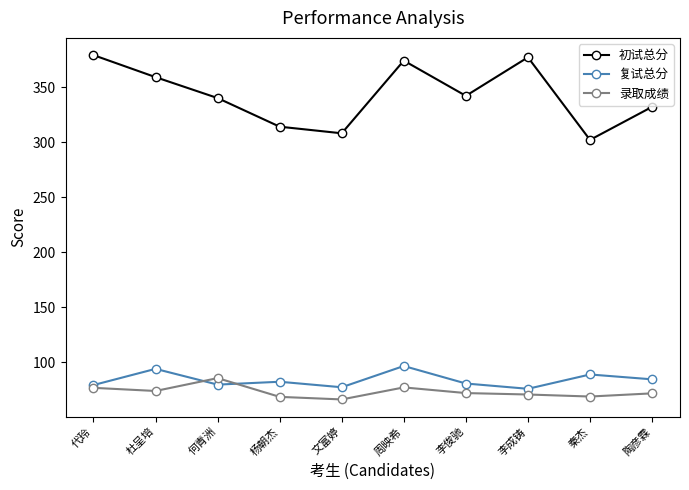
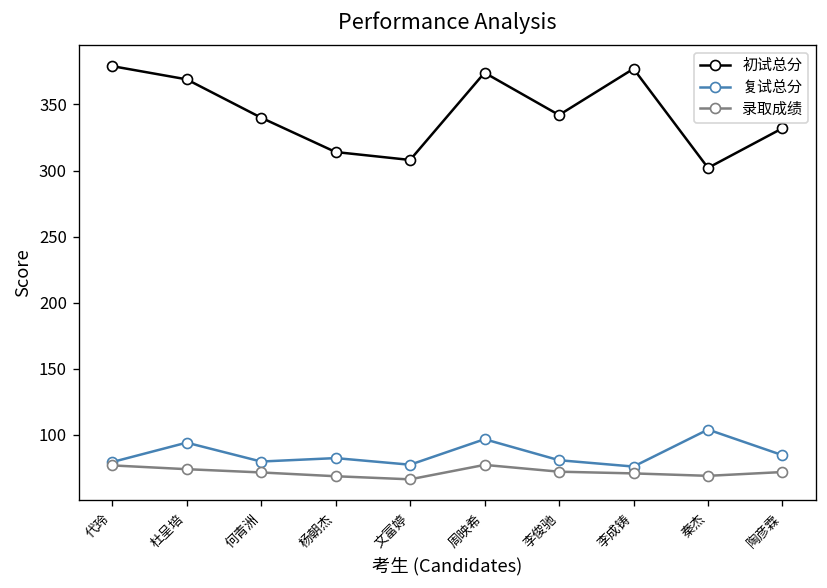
  {
    "初试总分": {
      "代玲": 379,
-     "杜呈培": 359,
+     "杜呈培": 369,
      "何青洲": 340,
      "杨朝杰": 314,
      "文富婷": 308,
      "周映希": 374,
      "李俊驰": 342,
      "李成铸": 377,
      "秦杰": 302,
      "陶彦霖": 332
    },
    "复试总分": {
      "代玲": 79,
      "杜呈培": 94,
      "何青洲": 80,
      "杨朝杰": 82,
      "文富婷": 77,
      "周映希": 97,
      "李俊驰": 81,
      "李成铸": 76,
-     "秦杰": 89,
+     "秦杰": 104,
      "陶彦霖": 85
    },
    "录取成绩": {
      "代玲": 77,
      "杜呈培": 74,
-     "何青洲": 86,
+     "何青洲": 72,
      "杨朝杰": 69,
      "文富婷": 66,
      "周映希": 77,
      "李俊驰": 72,
      "李成铸": 71,
      "秦杰": 69,
      "陶彦霖": 72
    }
  }
